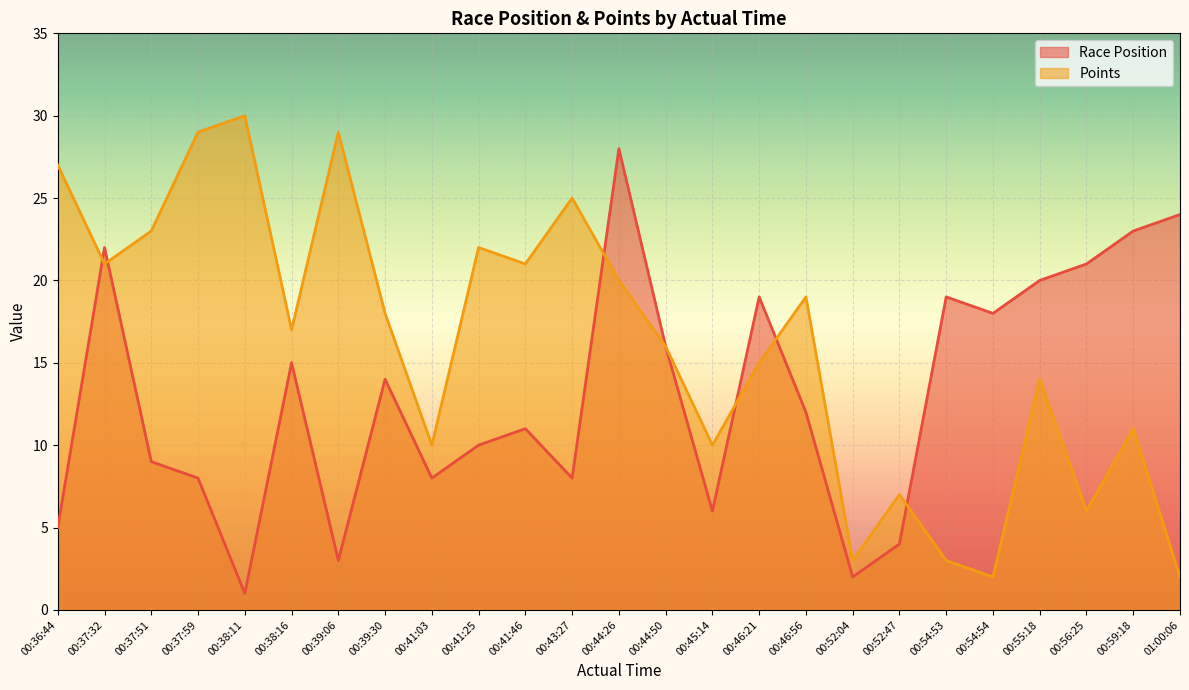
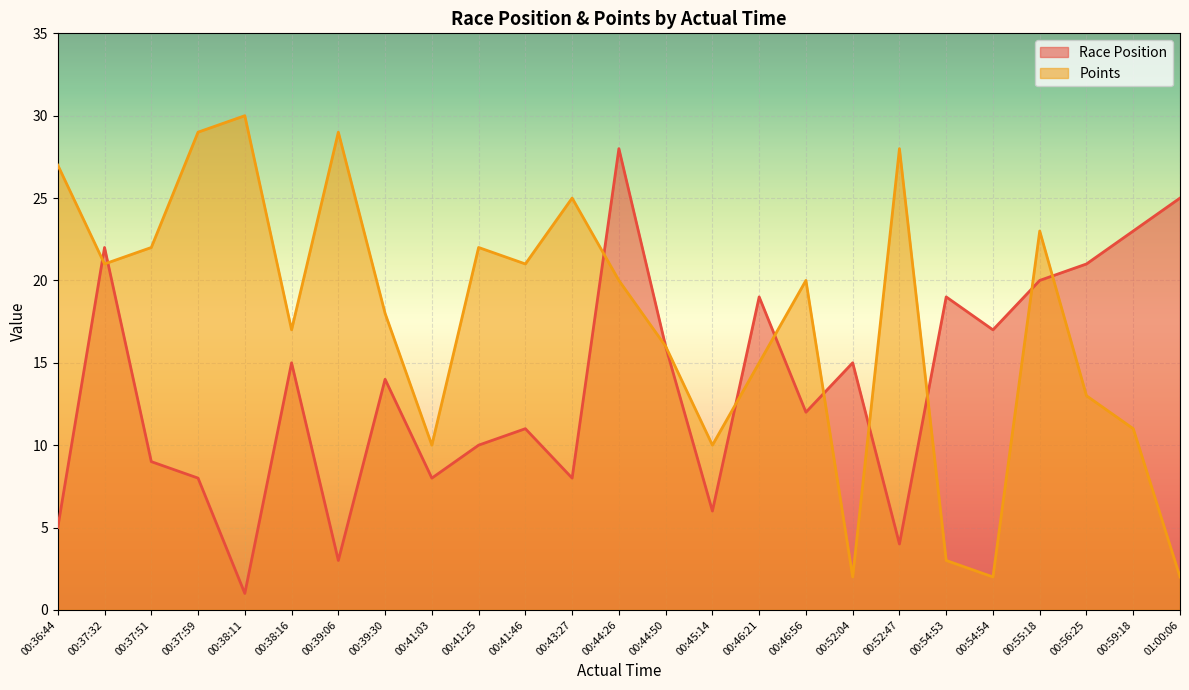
  {
    "Race Position": {
      "00:36:44": 5,
      "00:37:32": 22,
      "00:37:51": 9,
      "00:37:59": 8,
      "00:38:11": 1,
      "00:38:16": 15,
      "00:39:06": 3,
      "00:39:30": 14,
      "00:41:03": 8,
      "00:41:25": 10,
      "00:41:46": 11,
      "00:43:27": 8,
      "00:44:26": 28,
      "00:45:14": 6,
      "00:46:21": 19,
      "00:46:56": 12,
-     "00:52:04": 2,
+     "00:52:04": 15,
      "00:52:47": 4,
      "00:54:53": 19,
-     "00:54:54": 18,
+     "00:54:54": 17,
      "00:55:18": 20,
      "00:56:25": 21,
      "00:59:18": 23,
-     "01:00:06": 24
+     "01:00:06": 25
    },
    "Points": {
      "00:36:44": 27,
      "00:37:32": 21,
-     "00:37:51": 23,
+     "00:37:51": 22,
      "00:37:59": 29,
      "00:38:11": 30,
      "00:38:16": 17,
      "00:39:06": 29,
      "00:39:30": 18,
      "00:41:03": 10,
      "00:41:25": 22,
      "00:41:46": 21,
      "00:43:27": 25,
      "00:44:26": 20,
      "00:45:14": 10,
      "00:46:21": 15,
-     "00:46:56": 19,
-     "00:52:04": 3,
-     "00:52:47": 7,
+     "00:46:56": 20,
+     "00:52:04": 2,
+     "00:52:47": 28,
      "00:54:53": 3,
      "00:54:54": 2,
-     "00:55:18": 14,
-     "00:56:25": 6,
+     "00:55:18": 23,
+     "00:56:25": 13,
      "00:59:18": 11,
      "01:00:06": 2
    }
  }
